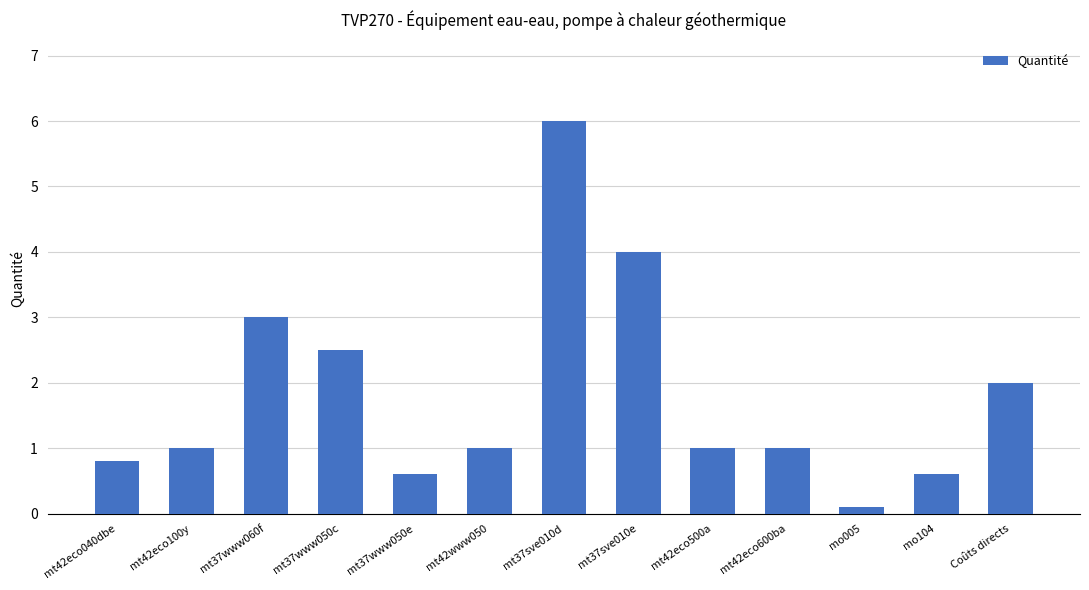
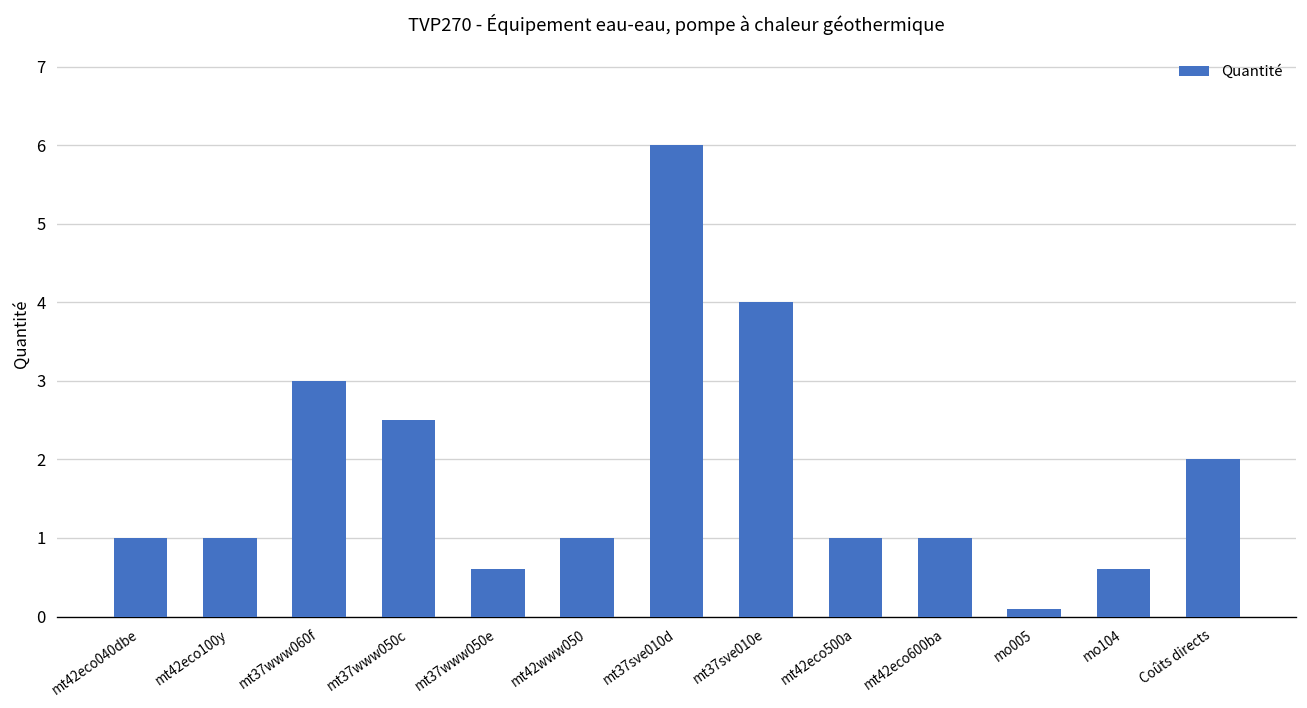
  {
-   "mt42eco040dbe": 0.8,
+   "mt42eco040dbe": 1.0,
    "mt42eco100y": 1.0,
    "mt37www060f": 3.0,
    "mt37www050c": 2.5,
    "mt37www050e": 0.6,
    "mt42www050": 1.0,
    "mt37sve010d": 6.0,
    "mt37sve010e": 4.0,
    "mt42eco500a": 1.0,
    "mt42eco600ba": 1.0,
    "mo005": 0.1,
    "mo104": 0.6,
    "Coûts directs": 2.0
  }
